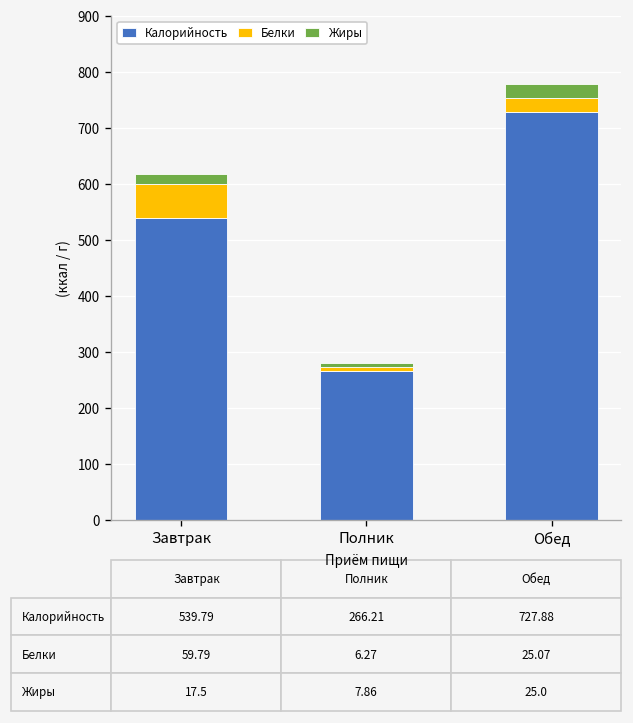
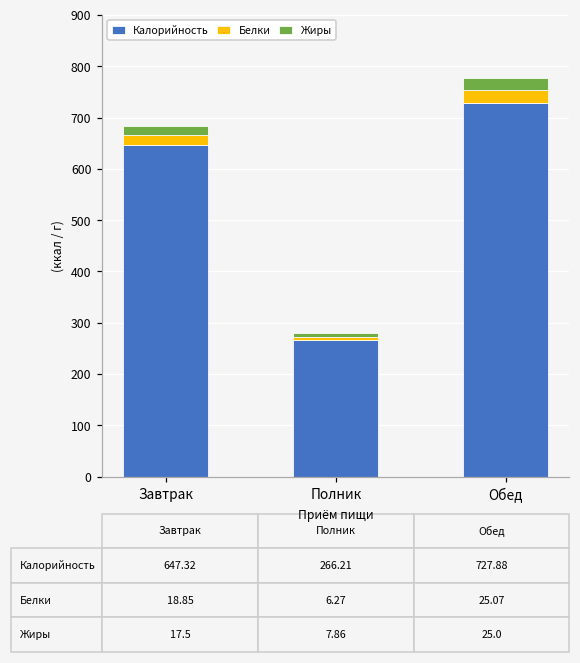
  {
    "Калорийность": {
-     "Завтрак": 539.79
+     "Завтрак": 647.32
    },
    "Белки": {
-     "Завтрак": 59.79
+     "Завтрак": 18.85
    },
    "Жиры": {
      "Завтрак": 20,
      "Полник": 10,
      "Обед": 30
    }
  }
